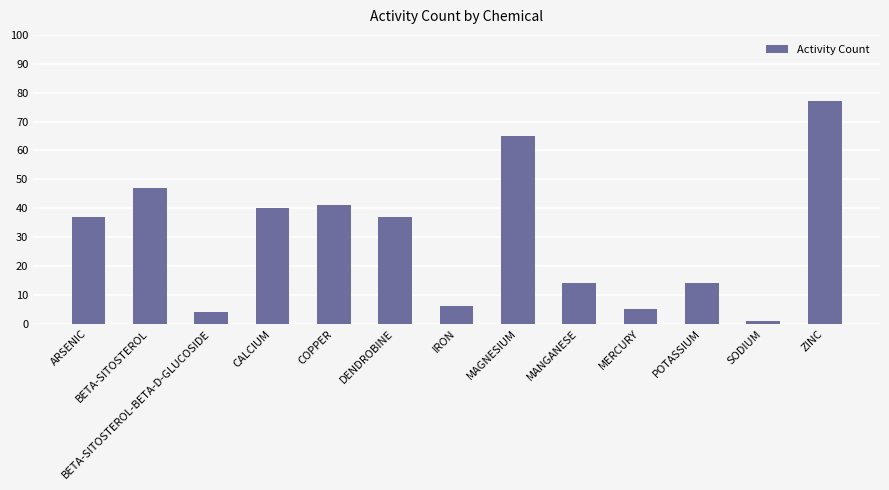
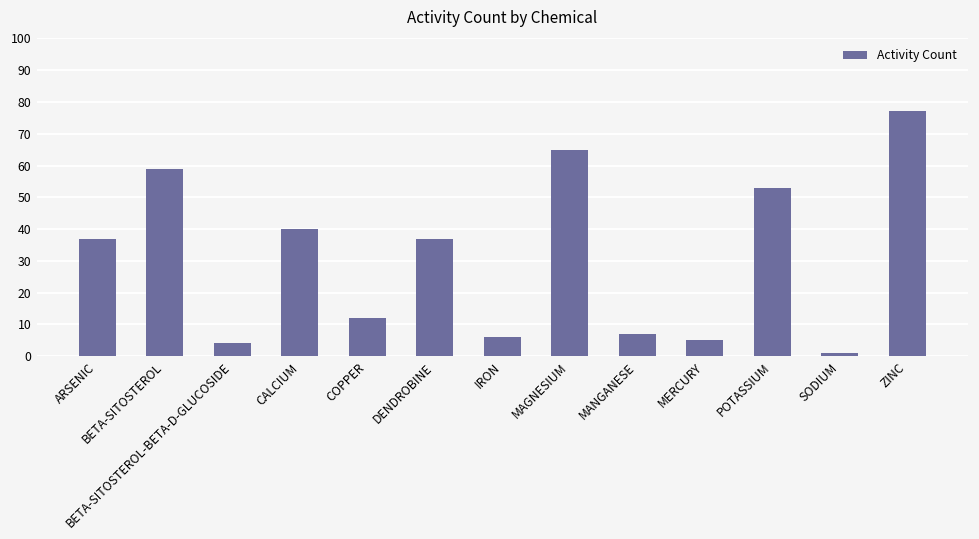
  {
    "ARSENIC": 37,
-   "BETA-SITOSTEROL": 47,
+   "BETA-SITOSTEROL": 59,
    "BETA-SITOSTEROL-BETA-D-GLUCOSIDE": 4,
    "CALCIUM": 40,
-   "COPPER": 41,
+   "COPPER": 12,
    "DENDROBINE": 37,
    "IRON": 6,
    "MAGNESIUM": 65,
-   "MANGANESE": 14,
+   "MANGANESE": 7,
    "MERCURY": 5,
-   "POTASSIUM": 14,
+   "POTASSIUM": 53,
    "SODIUM": 1,
    "ZINC": 77
  }
